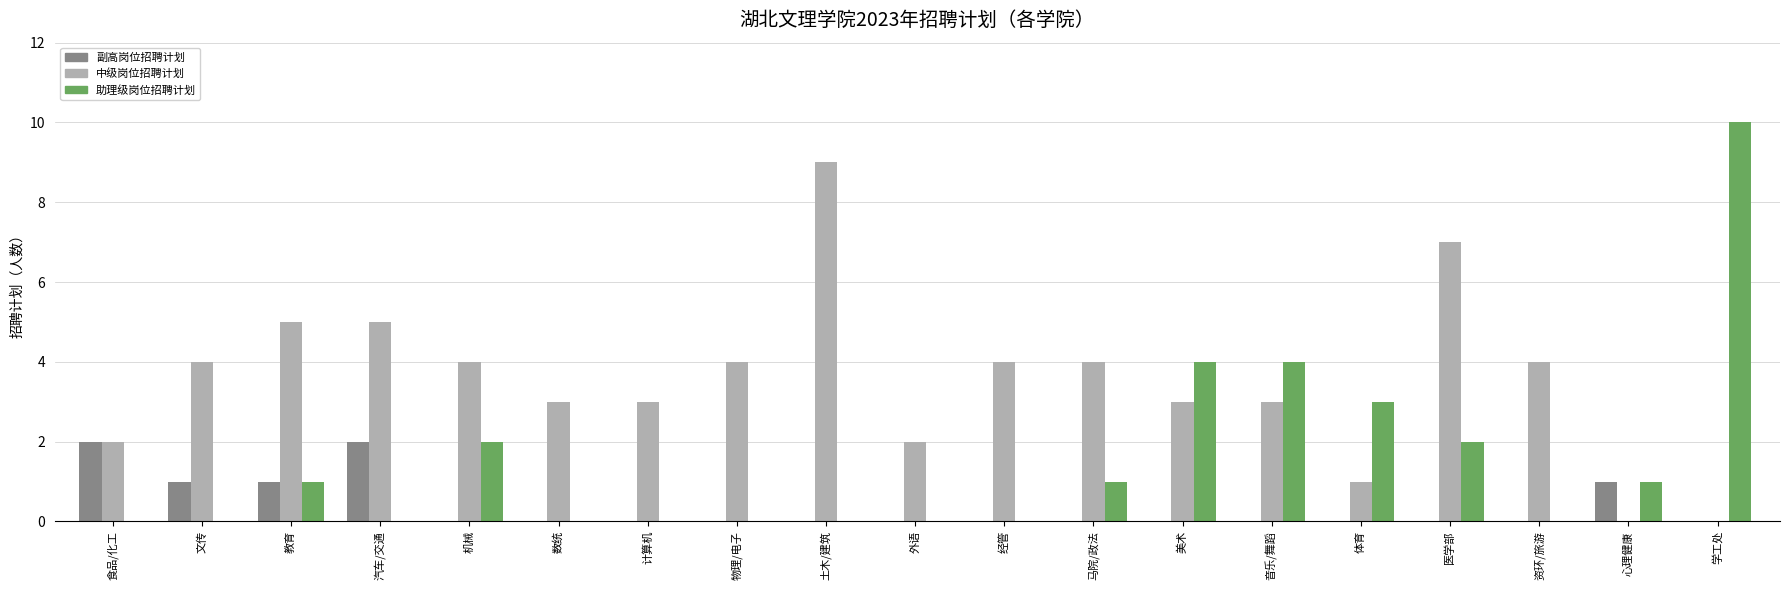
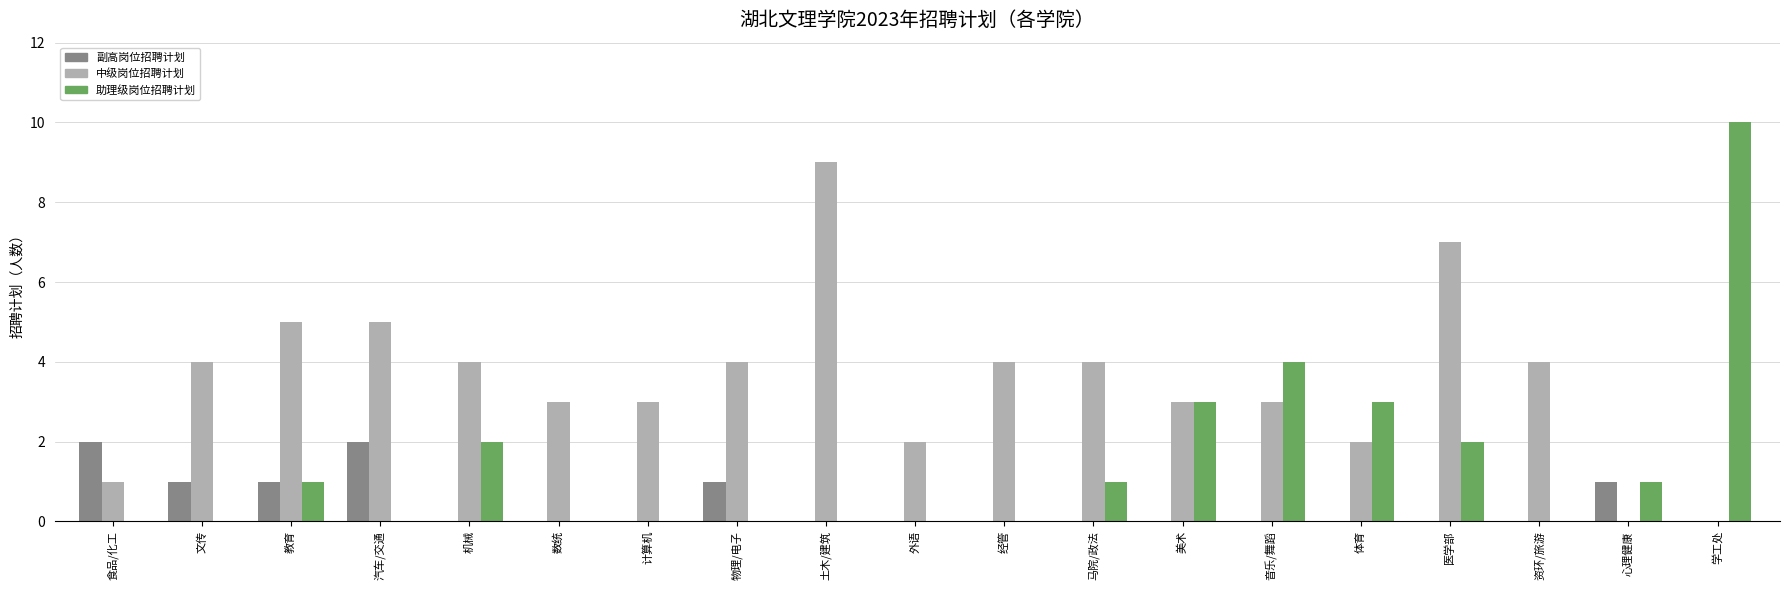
  {
    "副高岗位招聘计划": {
      "食品/化工": 2,
      "文传": 1,
      "教育": 1,
      "汽车/交通": 2,
      "机械": 0,
      "数统": 0,
      "计算机": 0,
-     "物理/电子": 0,
+     "物理/电子": 1,
      "土木/建筑": 0,
      "外语": 0,
      "经管": 0,
      "马院/政法": 0,
      "美术": 0,
      "音乐/舞蹈": 0,
      "体育": 0,
      "医学部": 0,
      "资环/旅游": 0,
      "心理健康": 1,
      "学工处": 0
    },
    "中级岗位招聘计划": {
-     "食品/化工": 2,
+     "食品/化工": 1,
      "文传": 4,
      "教育": 5,
      "汽车/交通": 5,
      "机械": 4,
      "数统": 3,
      "计算机": 3,
      "物理/电子": 4,
      "土木/建筑": 9,
      "外语": 2,
      "经管": 4,
      "马院/政法": 4,
      "美术": 3,
      "音乐/舞蹈": 3,
-     "体育": 1,
+     "体育": 2,
      "医学部": 7,
      "资环/旅游": 4,
      "心理健康": 0,
      "学工处": 0
    },
    "助理级岗位招聘计划": {
      "食品/化工": 0,
      "文传": 0,
      "教育": 1,
      "汽车/交通": 0,
      "机械": 2,
      "数统": 0,
      "计算机": 0,
      "物理/电子": 0,
      "土木/建筑": 0,
      "外语": 0,
      "经管": 0,
      "马院/政法": 1,
-     "美术": 4,
+     "美术": 3,
      "音乐/舞蹈": 4,
      "体育": 3,
      "医学部": 2,
      "资环/旅游": 0,
      "心理健康": 1,
      "学工处": 10
    }
  }
